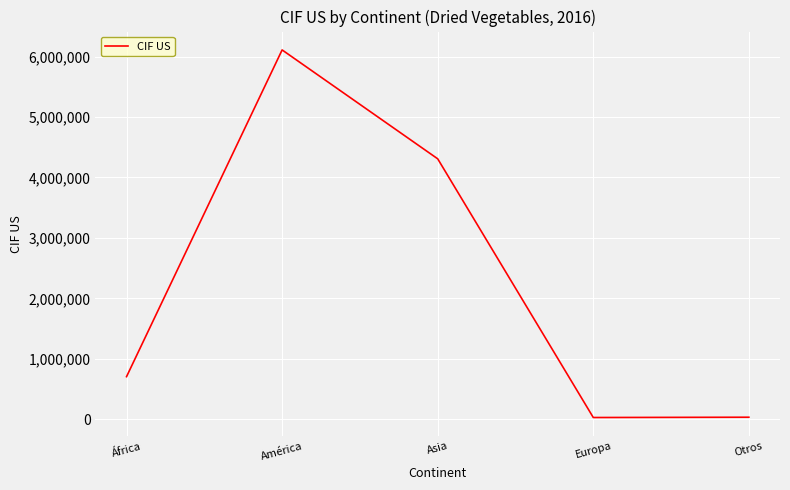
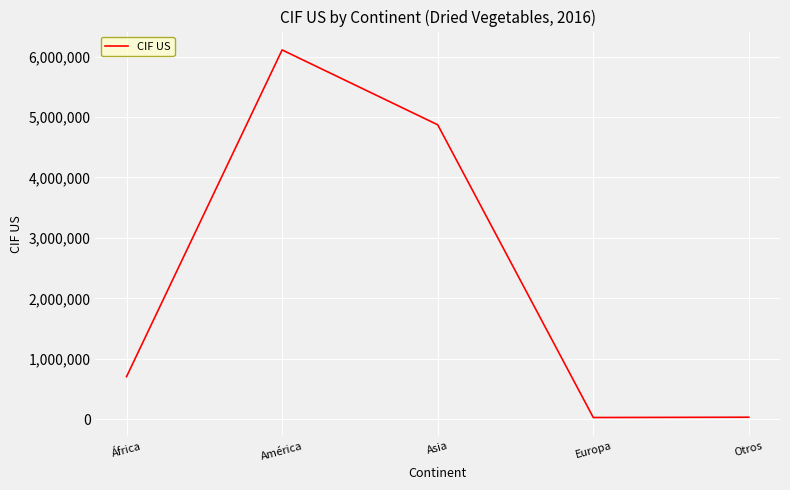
  {
    "África": "700,000",
    "América": "6,100,000",
-   "Asia": "4,300,000",
+   "Asia": "4,900,000",
    "Europa": "0",
    "Otros": "0"
  }
